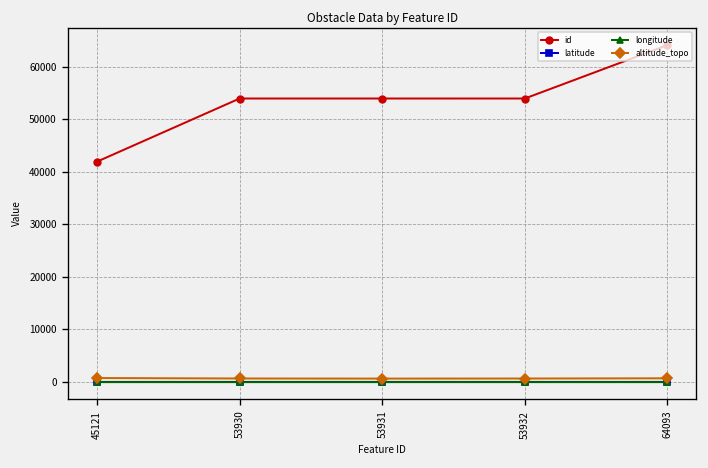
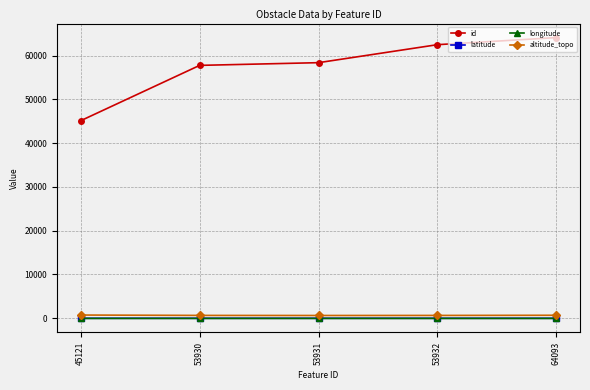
  {
    "id": {
-     "45121": 42000,
-     "53930": 54000,
-     "53931": 54000,
-     "53932": 54000
+     "45121": 45000,
+     "53930": 58000,
+     "53931": 58000,
+     "53932": 62000
    },
    "longitude": {
      "45121": 0,
      "53930": 0,
      "53931": 0,
      "53932": 0,
      "64093": 0
    },
    "altitude_topo": {
      "45121": 1000,
      "53930": 1000,
      "53931": 1000,
      "53932": 1000,
      "64093": 1000
    }
  }
